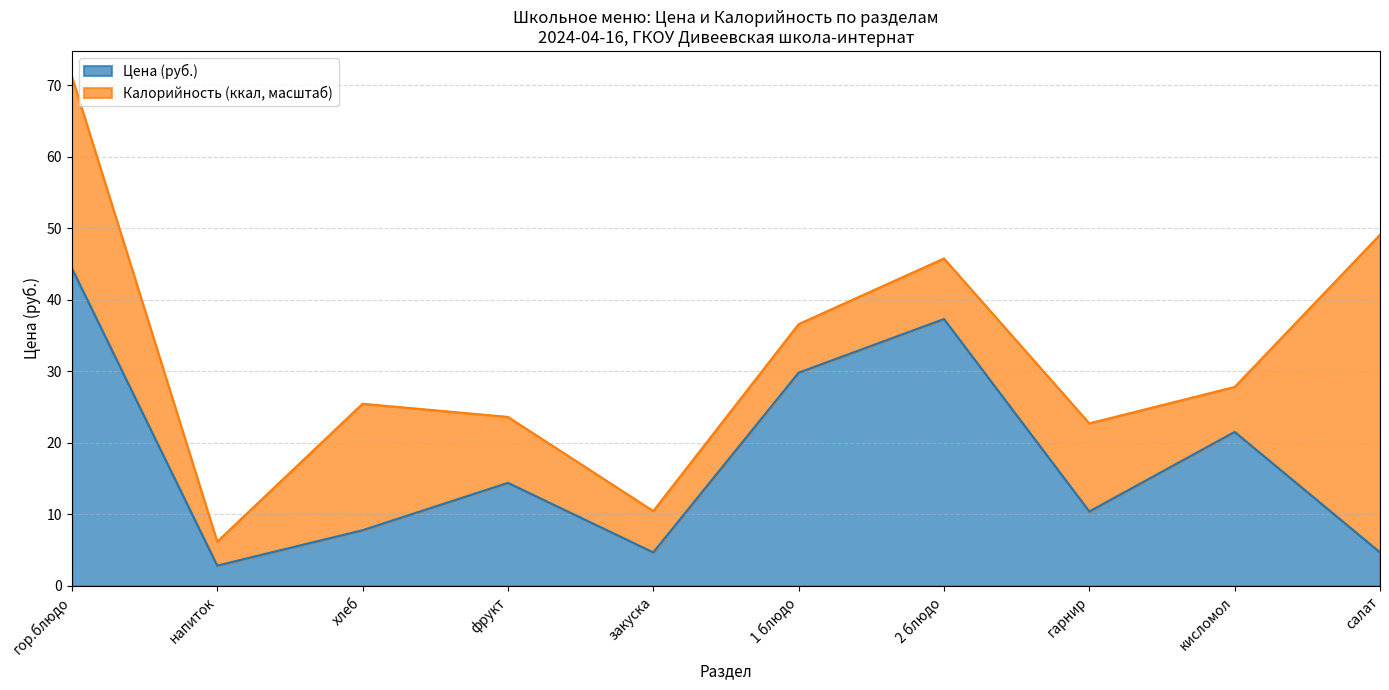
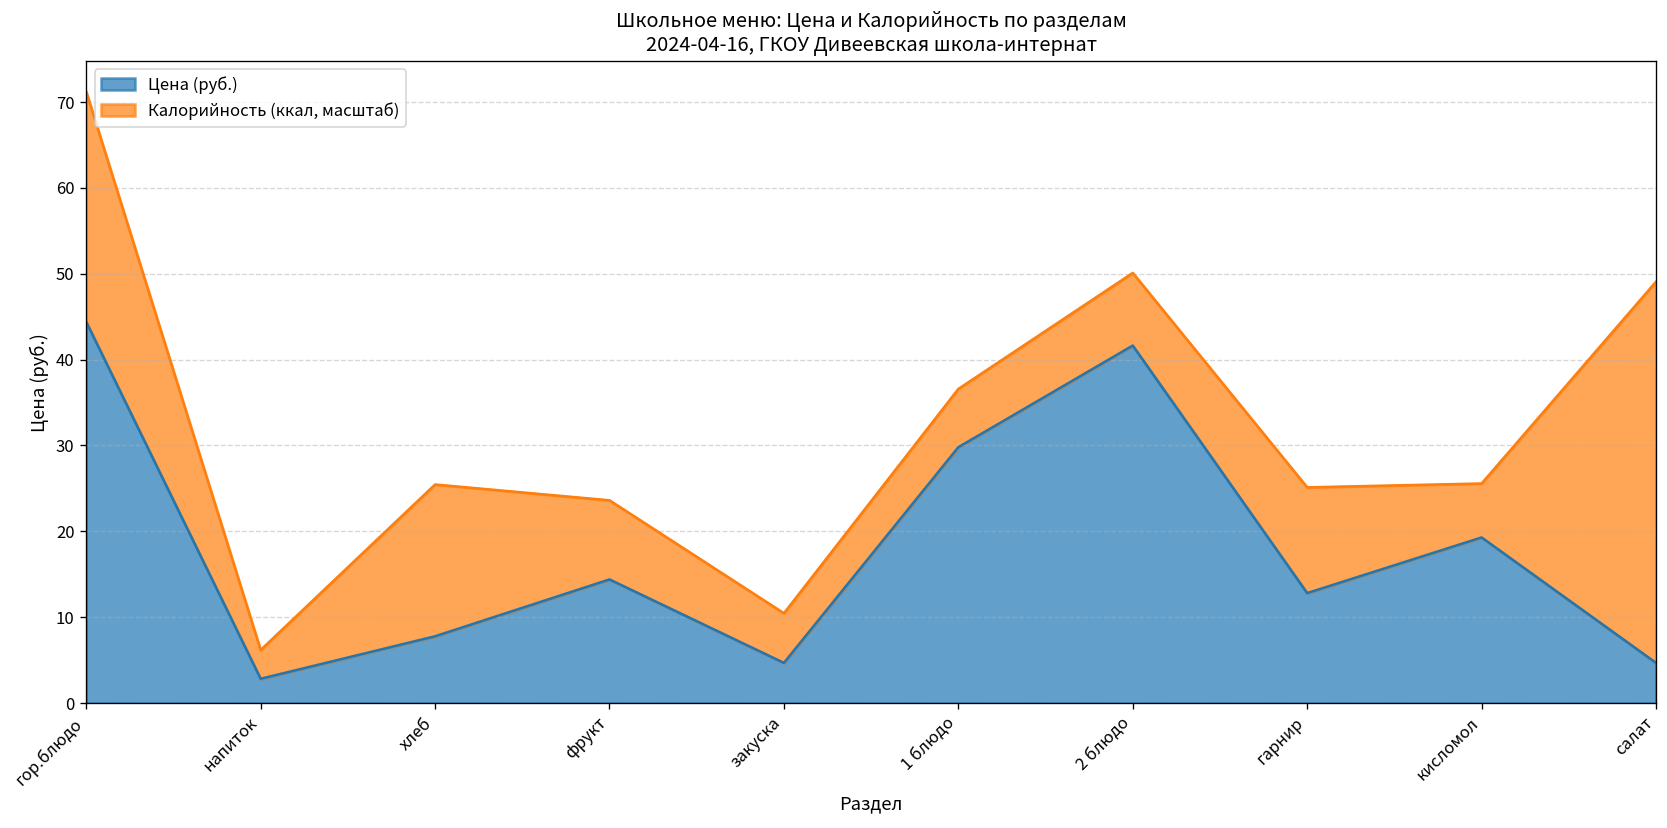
  {
    "Цена (руб.)": {
      "гор.блюдо": 44,
      "напиток": 3,
      "хлеб": 8,
      "фрукт": 14,
      "закуска": 5,
      "1 блюдо": 30,
-     "2 блюдо": 37,
-     "гарнир": 10,
-     "кисломол": 22,
+     "2 блюдо": 42,
+     "гарнир": 13,
+     "кисломол": 19,
      "салат": 5
    },
    "Калорийность (ккал, масштаб)": {
      "гор.блюдо": 27,
      "напиток": 3,
      "хлеб": 18,
      "фрукт": 9,
      "закуска": 6,
      "1 блюдо": 7,
      "2 блюдо": 8,
      "гарнир": 12,
      "кисломол": 6,
      "салат": 44
    }
  }
